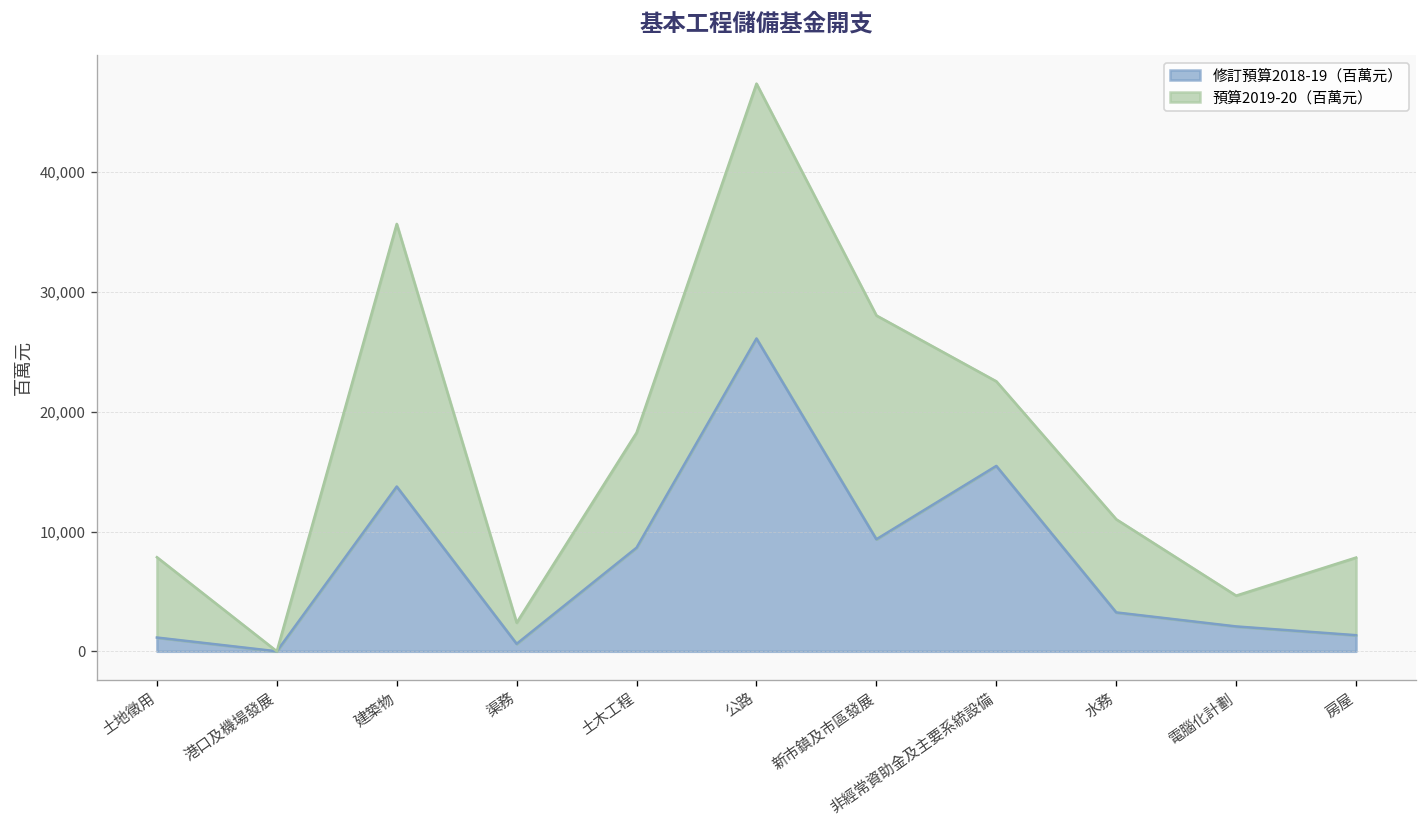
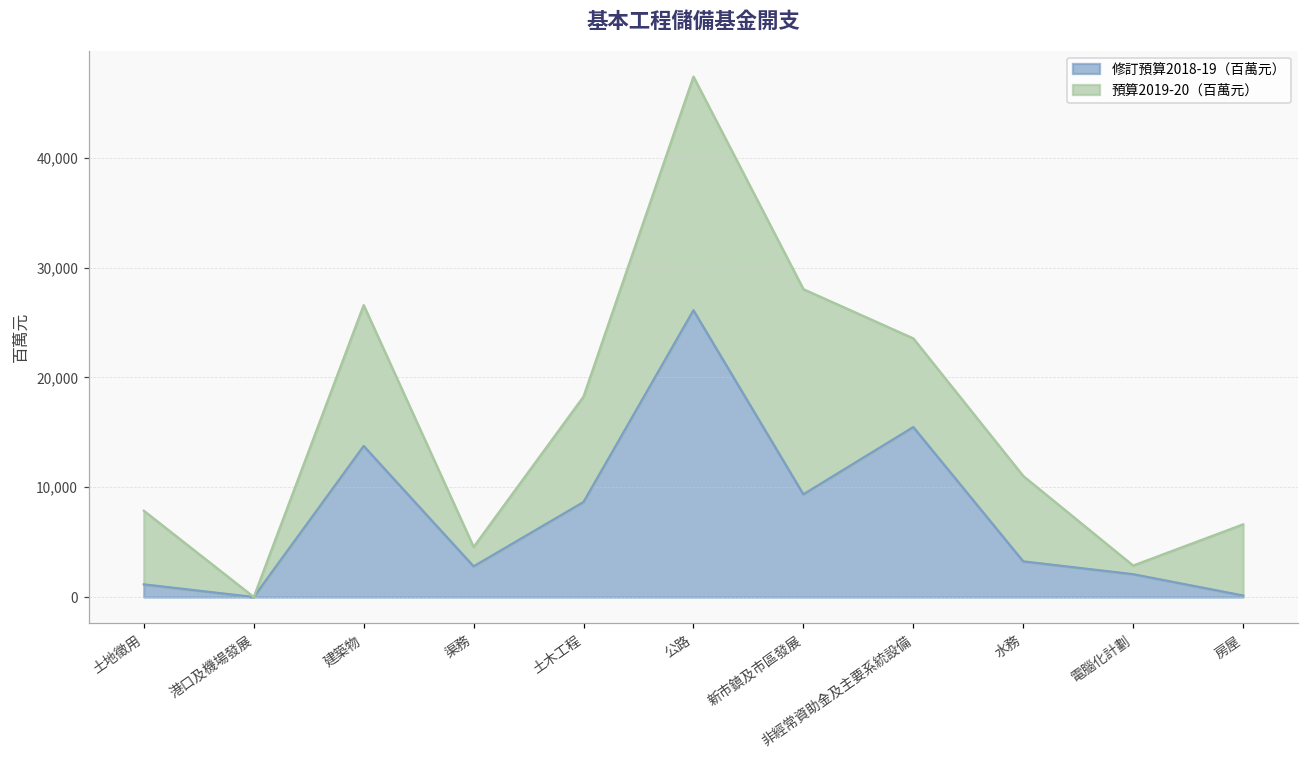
  {
    "修訂預算2018-19（百萬元）": {
      "土地徵用": "1,000",
      "建築物": "14,000",
-     "渠務": "1,000",
+     "渠務": "3,000",
      "土木工程": "9,000",
      "公路": "26,000",
      "新市鎮及市區發展": "9,000",
      "非經常資助金及主要系統設備": "15,000",
      "水務": "3,000",
      "電腦化計劃": "2,000",
-     "房屋": "1,000"
+     "房屋": "0"
    },
    "預算2019-20（百萬元）": {
      "土地徵用": "7,000",
-     "建築物": "22,000",
+     "建築物": "13,000",
      "渠務": "2,000",
      "土木工程": "10,000",
      "公路": "21,000",
      "新市鎮及市區發展": "19,000",
-     "非經常資助金及主要系統設備": "7,000",
+     "非經常資助金及主要系統設備": "8,000",
      "水務": "8,000",
-     "電腦化計劃": "3,000",
+     "電腦化計劃": "1,000",
      "房屋": "6,000"
    }
  }
